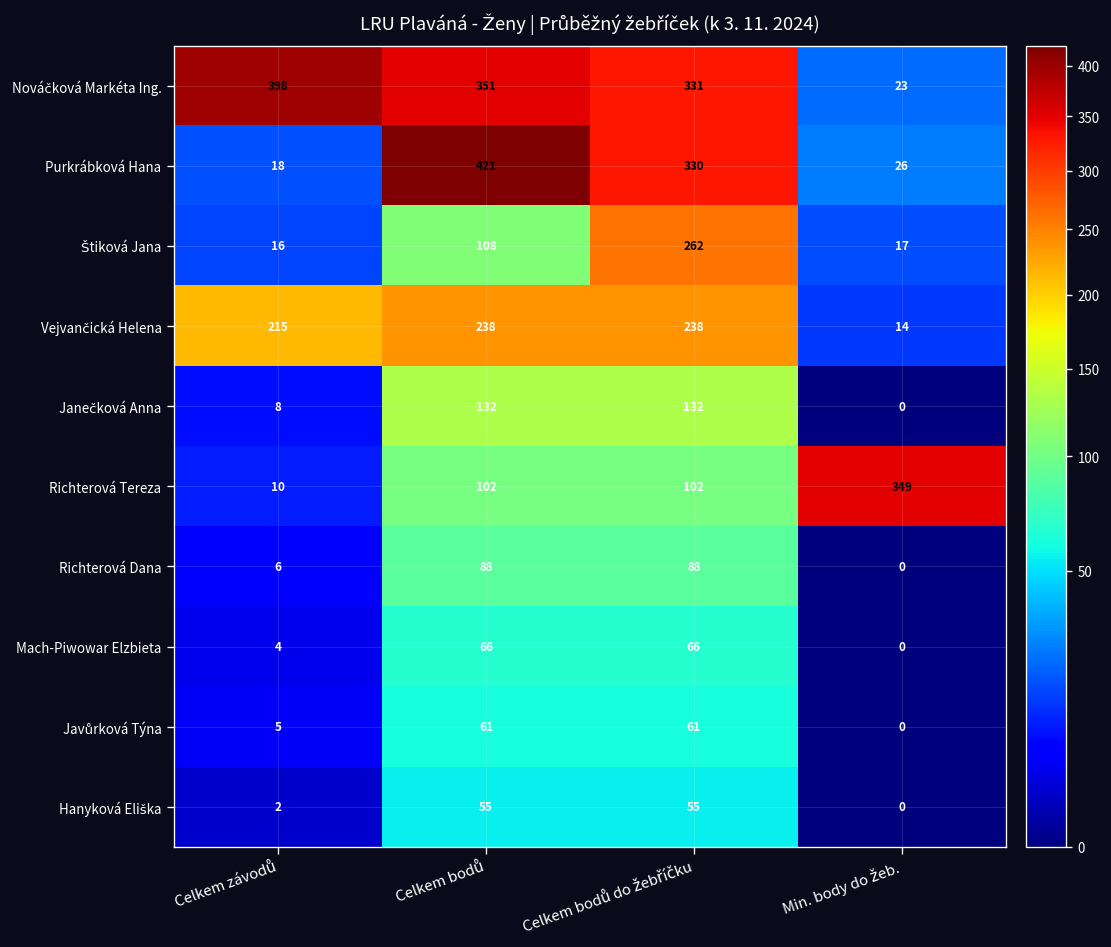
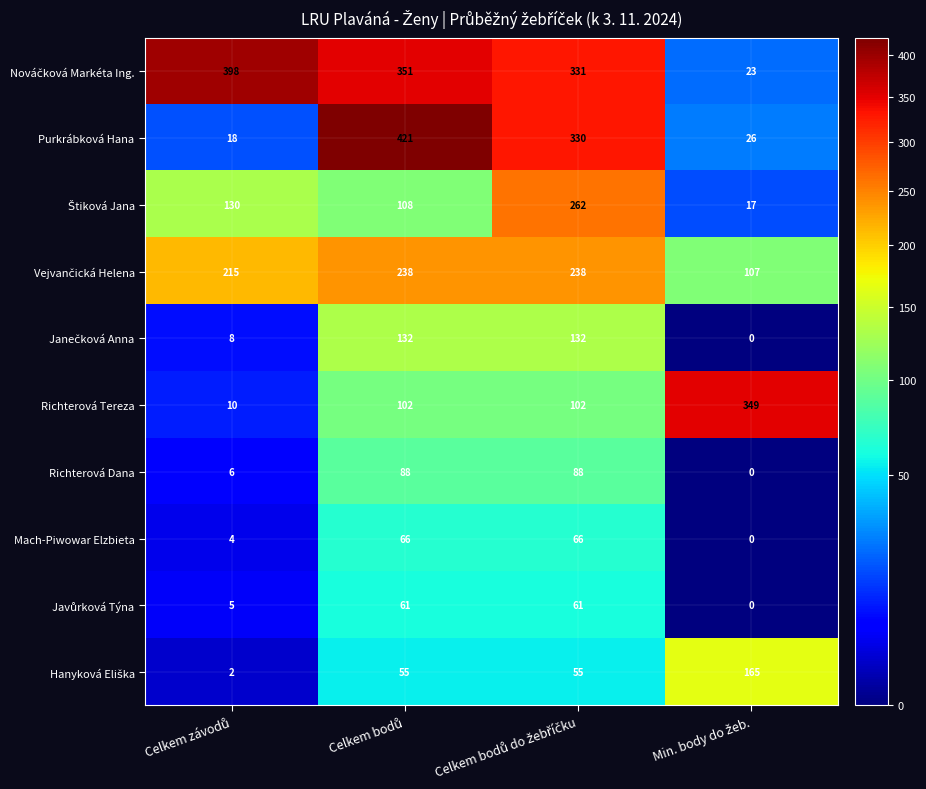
  {
    "Nováčková Markéta Ing.": {
      "Celkem závodů": 398,
      "Celkem bodů": 351,
      "Celkem bodů do žebříčku": 331,
      "Min. body do žeb.": 23
    },
    "Purkrábková Hana": {
      "Celkem závodů": 18,
      "Celkem bodů": 421,
      "Celkem bodů do žebříčku": 330,
      "Min. body do žeb.": 26
    },
    "Štiková Jana": {
-     "Celkem závodů": 16,
+     "Celkem závodů": 130,
      "Celkem bodů": 108,
      "Celkem bodů do žebříčku": 262,
      "Min. body do žeb.": 17
    },
    "Vejvančická Helena": {
      "Celkem závodů": 215,
      "Celkem bodů": 238,
      "Celkem bodů do žebříčku": 238,
-     "Min. body do žeb.": 14
+     "Min. body do žeb.": 107
    },
    "Janečková Anna": {
      "Celkem závodů": 8,
      "Celkem bodů": 132,
      "Celkem bodů do žebříčku": 132,
      "Min. body do žeb.": 0
    },
    "Richterová Tereza": {
      "Celkem závodů": 10,
      "Celkem bodů": 102,
      "Celkem bodů do žebříčku": 102,
      "Min. body do žeb.": 349
    },
    "Richterová Dana": {
      "Celkem závodů": 6,
      "Celkem bodů": 88,
      "Celkem bodů do žebříčku": 88,
      "Min. body do žeb.": 0
    },
    "Mach-Piwowar Elzbieta": {
      "Celkem závodů": 4,
      "Celkem bodů": 66,
      "Celkem bodů do žebříčku": 66,
      "Min. body do žeb.": 0
    },
    "Javůrková Týna": {
      "Celkem závodů": 5,
      "Celkem bodů": 61,
      "Celkem bodů do žebříčku": 61,
      "Min. body do žeb.": 0
    },
    "Hanyková Eliška": {
      "Celkem závodů": 2,
      "Celkem bodů": 55,
      "Celkem bodů do žebříčku": 55,
-     "Min. body do žeb.": 0
+     "Min. body do žeb.": 165
    }
  }
